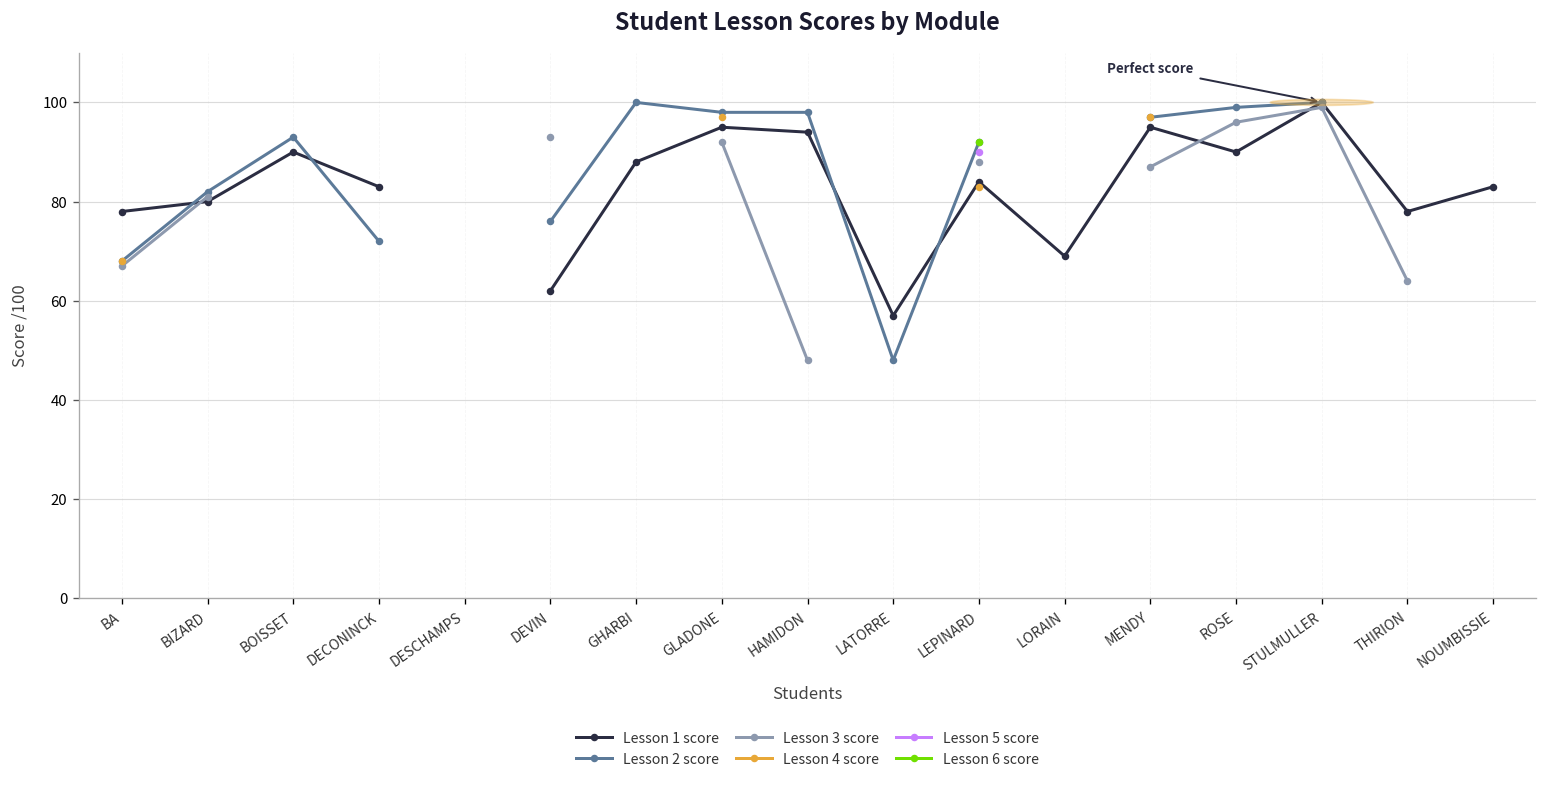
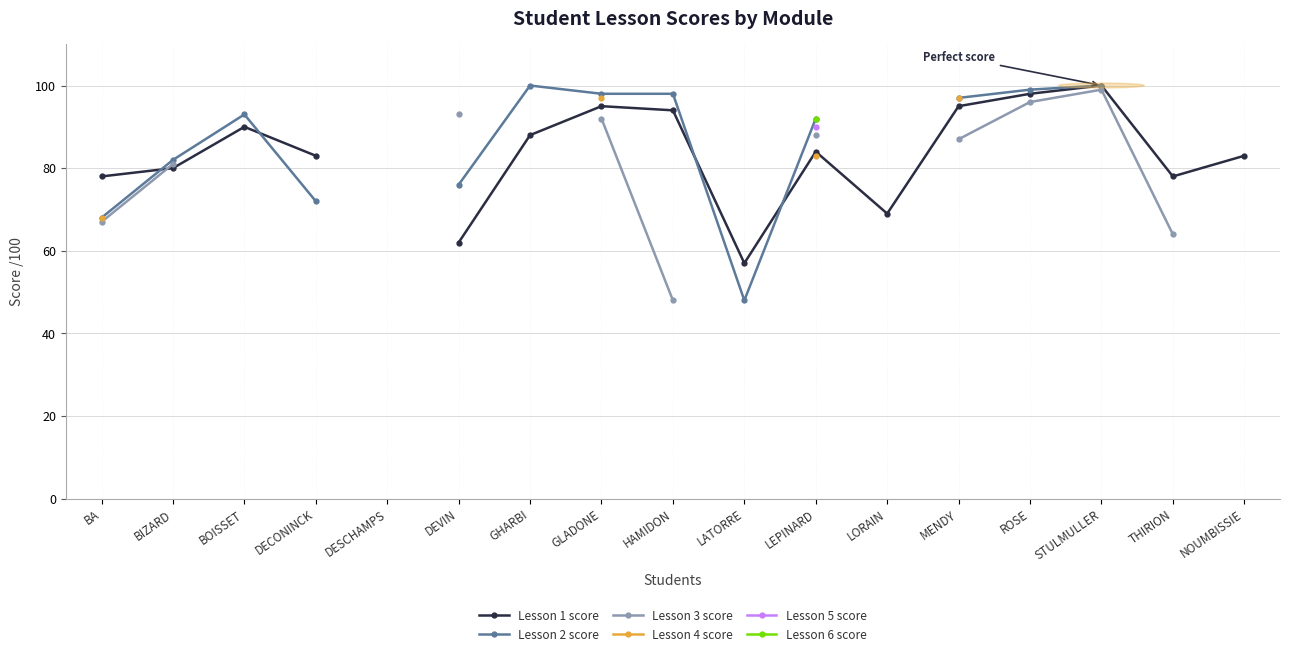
  {
    "Lesson 1 score": {
      "BA": 78,
      "BIZARD": 80,
      "BOISSET": 90,
      "DECONINCK": 83,
      "DEVIN": 62,
      "GHARBI": 88,
      "GLADONE": 95,
      "HAMIDON": 94,
      "LATORRE": 57,
      "LEPINARD": 84,
      "LORAIN": 69,
      "MENDY": 95,
-     "ROSE": 90,
+     "ROSE": 98,
      "THIRION": 78,
      "NOUMBISSIE": 83
    },
    "Lesson 2 score": {
      "BIZARD": 82,
      "BOISSET": 93,
      "DECONINCK": 72,
      "DEVIN": 76,
      "GHARBI": 100,
      "GLADONE": 98,
      "HAMIDON": 98,
      "LATORRE": 48,
      "ROSE": 99
    },
    "Lesson 3 score": {
      "BA": 67,
      "BIZARD": 81,
      "DEVIN": 93,
      "GLADONE": 92,
      "HAMIDON": 48,
      "LEPINARD": 88,
      "MENDY": 87,
      "ROSE": 96,
      "STULMULLER": 99,
      "THIRION": 64
    },
    "Lesson 4 score": {
      "GLADONE": 97,
      "LEPINARD": 83
    },
    "Lesson 5 score": {
      "LEPINARD": 90
    }
  }
